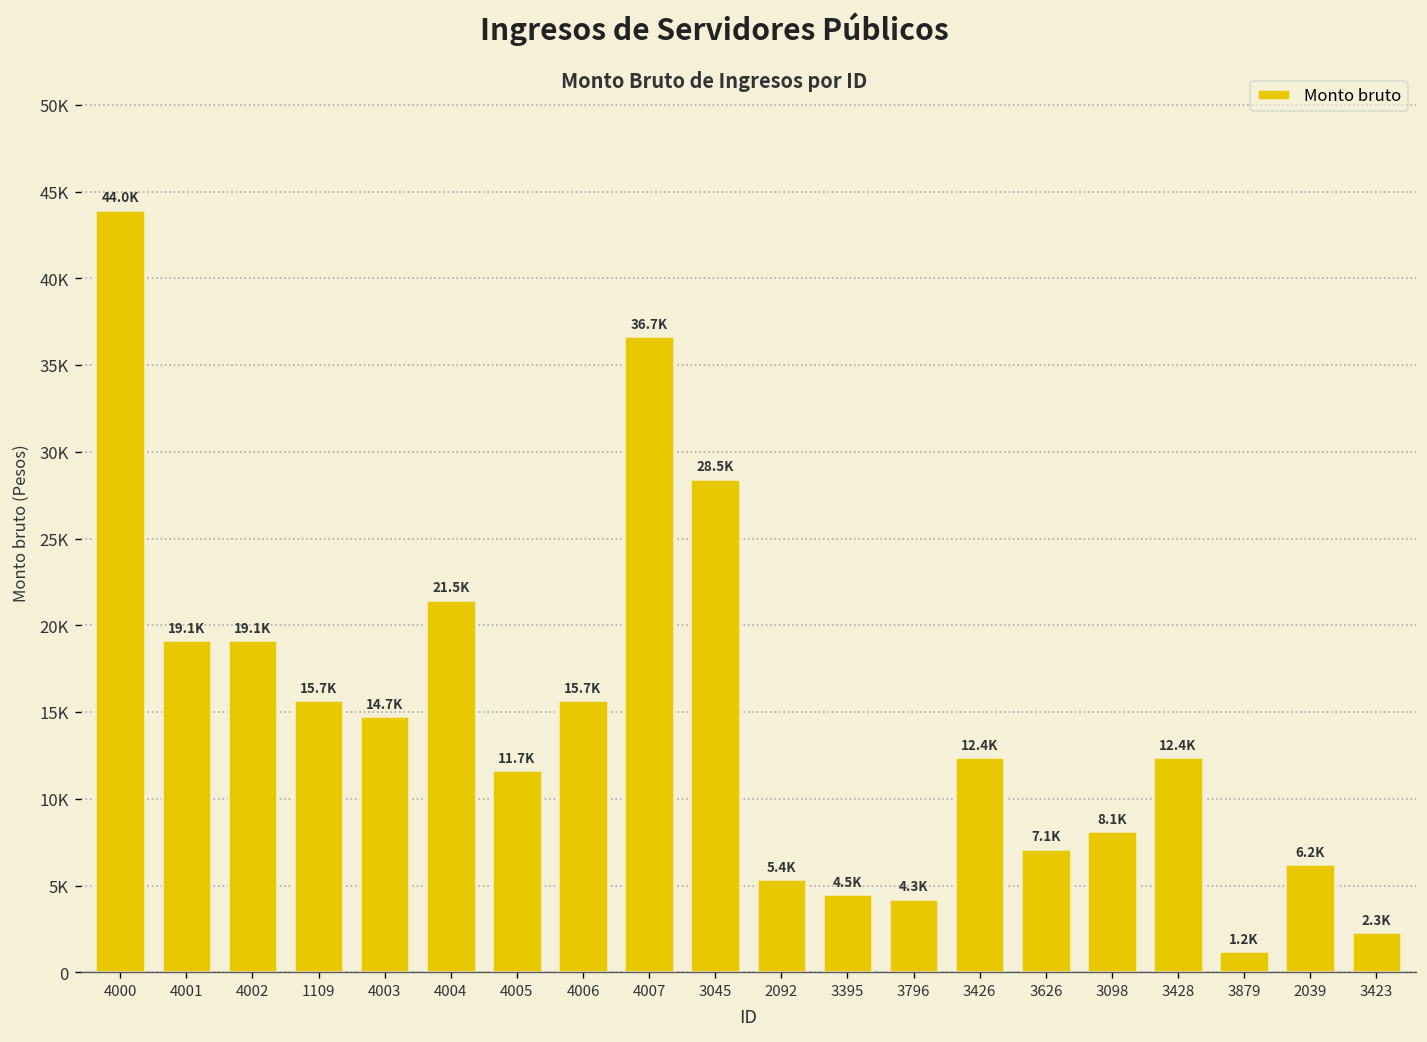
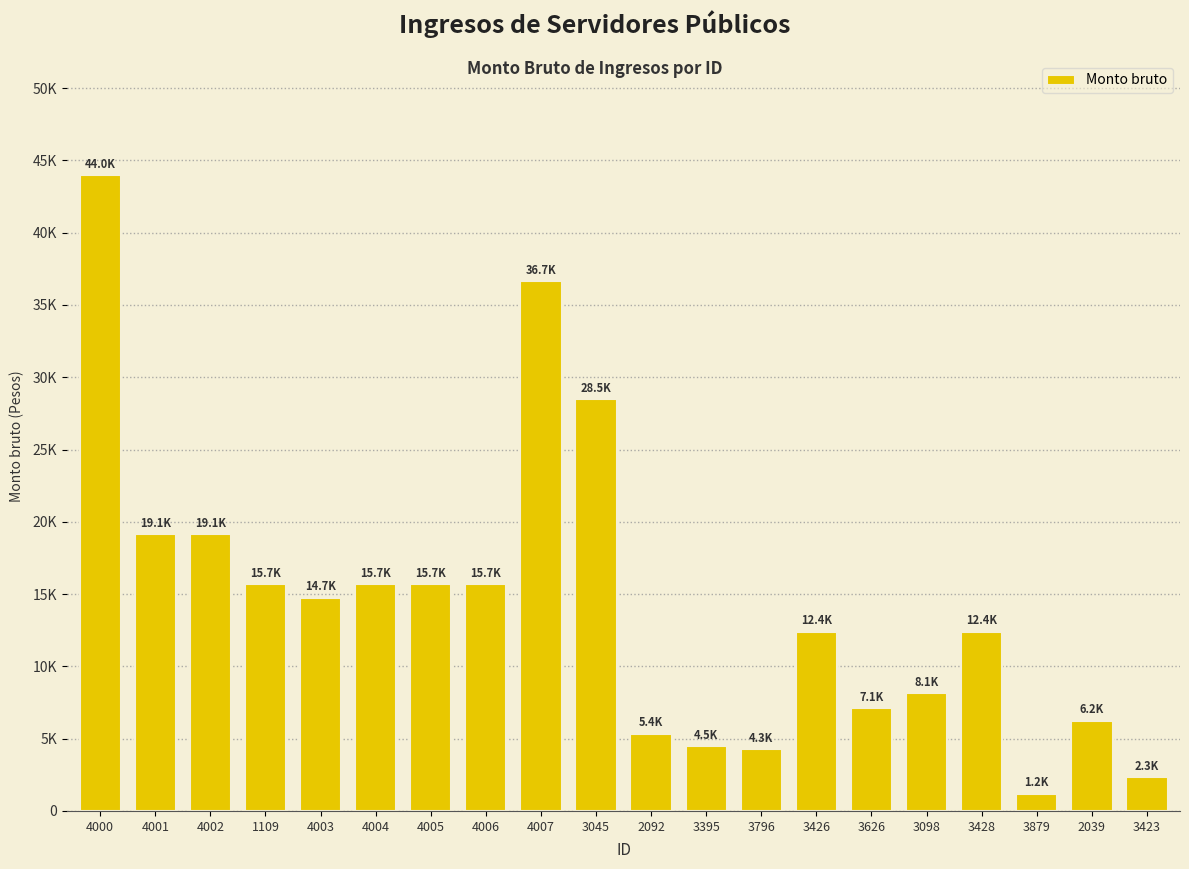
  {
    "4000": "44.0K",
    "4001": "19.1K",
    "4002": "19.1K",
    "1109": "15.7K",
    "4003": "14.7K",
-   "4004": "21.5K",
-   "4005": "11.7K",
+   "4004": "15.7K",
+   "4005": "15.7K",
    "4006": "15.7K",
    "4007": "36.7K",
    "3045": "28.5K",
    "2092": "5.4K",
    "3395": "4.5K",
    "3796": "4.3K",
    "3426": "12.4K",
    "3626": "7.1K",
    "3098": "8.1K",
    "3428": "12.4K",
    "3879": "1.2K",
    "2039": "6.2K",
    "3423": "2.3K"
  }
